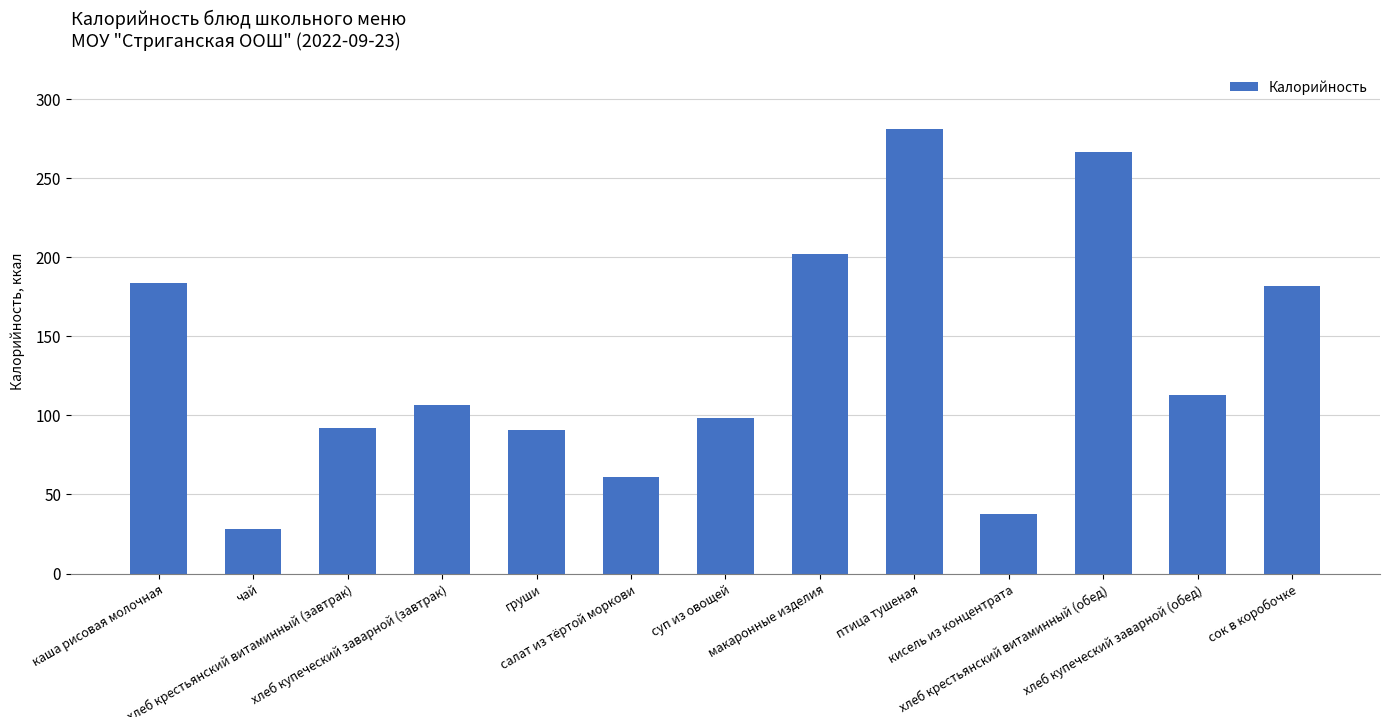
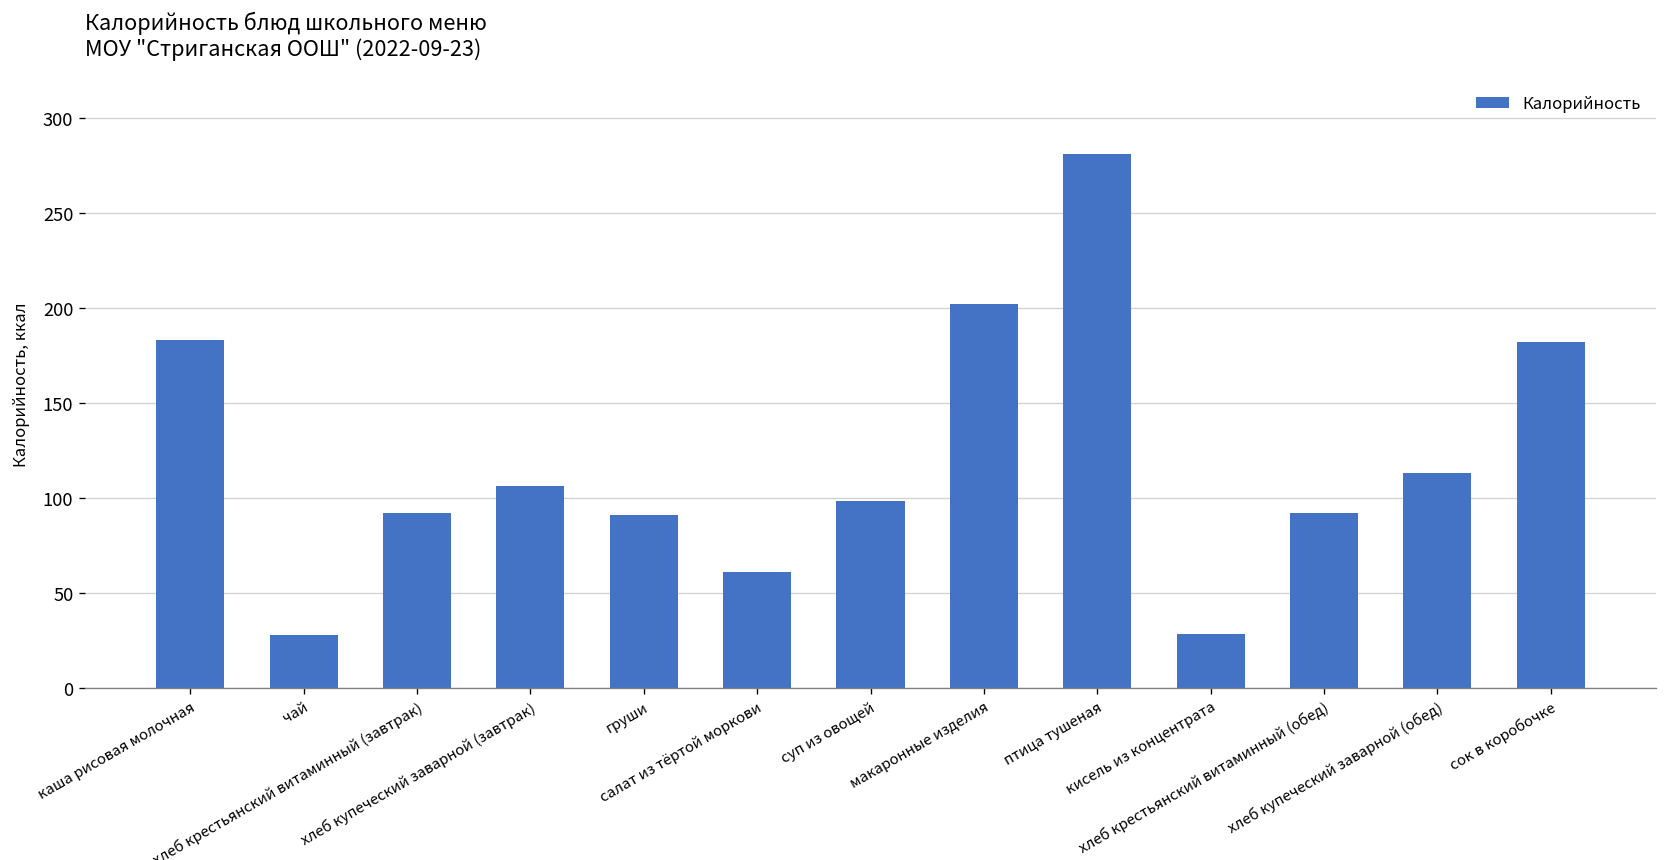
  {
    "каша рисовая молочная": 183,
    "чай": 28,
    "хлеб крестьянский витаминный (завтрак)": 92,
    "хлеб купеческий заварной (завтрак)": 106,
    "груши": 91,
    "салат из тёртой моркови": 61,
    "суп из овощей": 98,
    "макаронные изделия": 202,
    "птица тушеная": 281,
-   "кисель из концентрата": 37,
-   "хлеб крестьянский витаминный (обед)": 266,
+   "кисель из концентрата": 28,
+   "хлеб крестьянский витаминный (обед)": 92,
    "хлеб купеческий заварной (обед)": 113,
    "сок в коробочке": 182
  }
